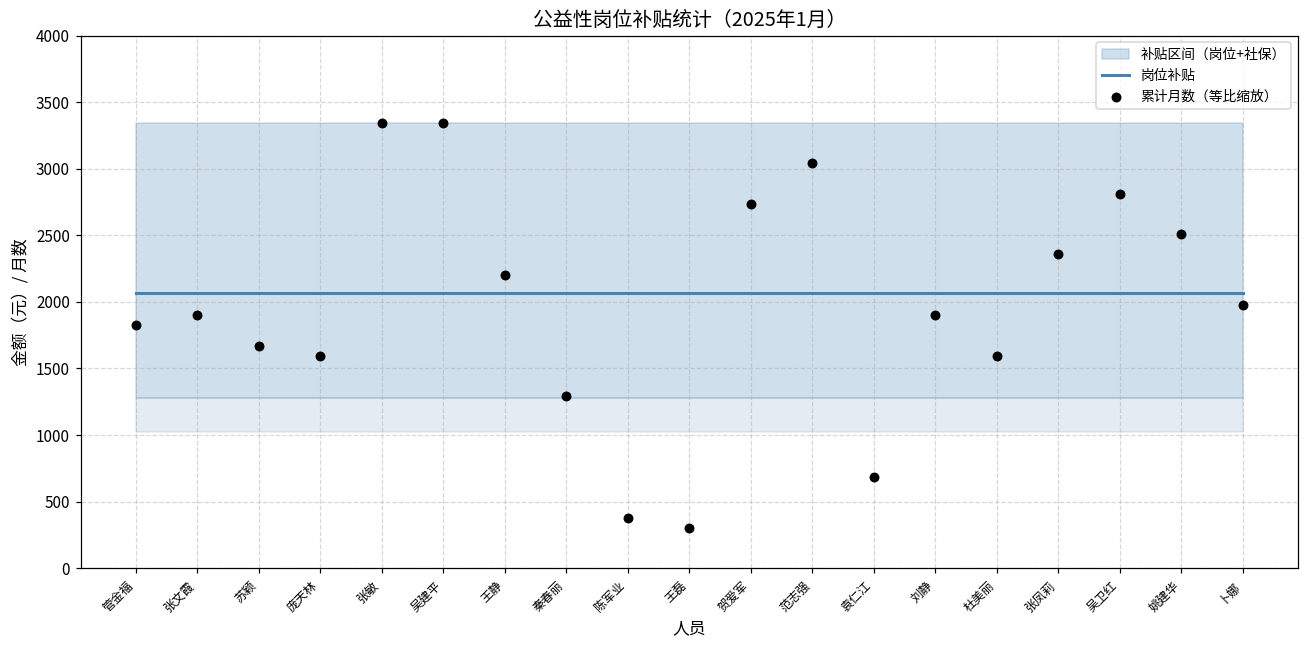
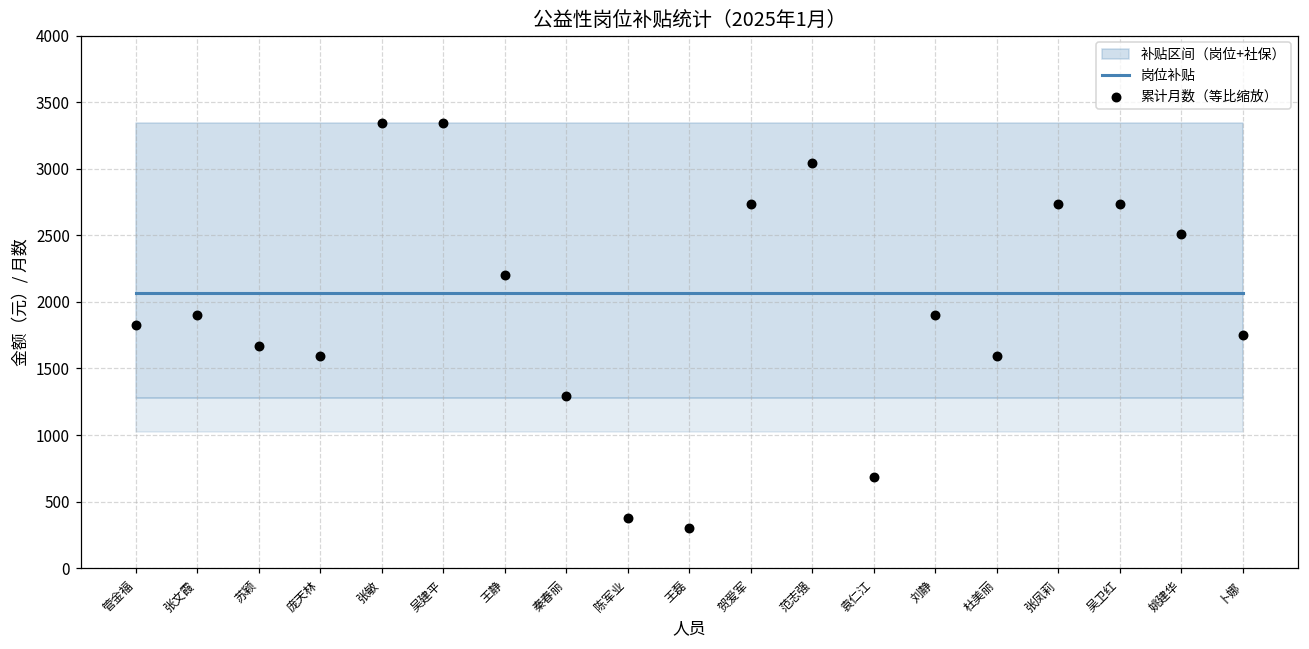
  {
    "累计月数（等比缩放）": {
-     "张凤莉": 2360,
-     "吴卫红": 2810,
-     "卜娜": 1980
+     "张凤莉": 2740,
+     "吴卫红": 2740,
+     "卜娜": 1750
    }
  }
